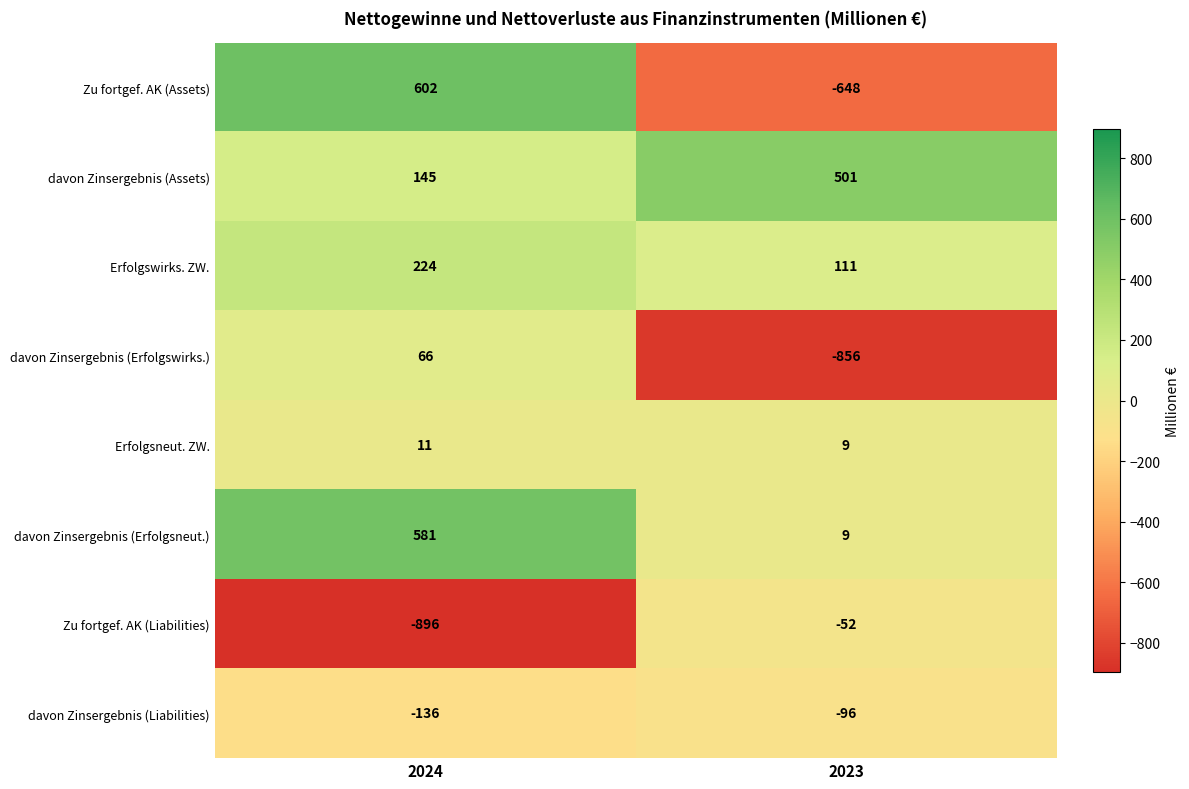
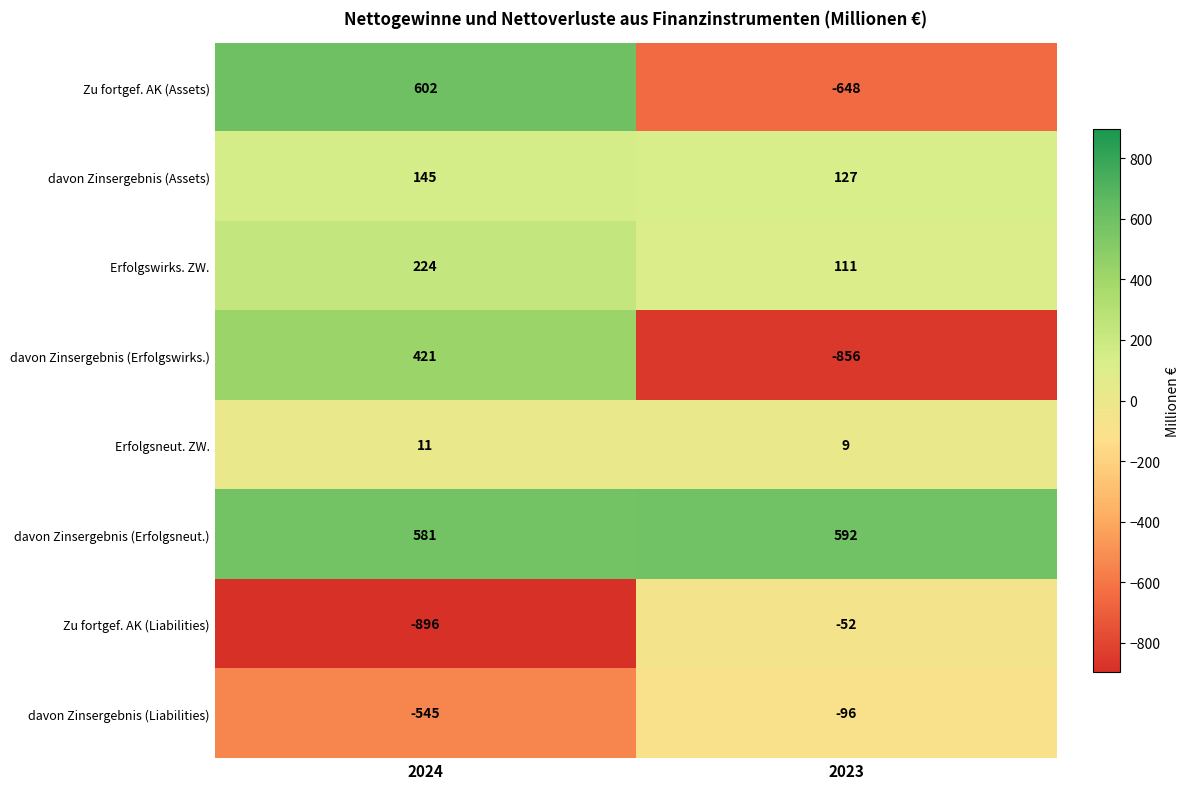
  {
    "Zu fortgef. AK (Assets)": {
      "2024": 602,
      "2023": -648
    },
    "davon Zinsergebnis (Assets)": {
      "2024": 145,
-     "2023": 501
+     "2023": 127
    },
    "Erfolgswirks. ZW.": {
      "2024": 224,
      "2023": 111
    },
    "davon Zinsergebnis (Erfolgswirks.)": {
-     "2024": 66,
+     "2024": 421,
      "2023": -856
    },
    "Erfolgsneut. ZW.": {
      "2024": 11,
      "2023": 9
    },
    "davon Zinsergebnis (Erfolgsneut.)": {
      "2024": 581,
-     "2023": 9
+     "2023": 592
    },
    "Zu fortgef. AK (Liabilities)": {
      "2024": -896,
      "2023": -52
    },
    "davon Zinsergebnis (Liabilities)": {
-     "2024": -136,
+     "2024": -545,
      "2023": -96
    }
  }
